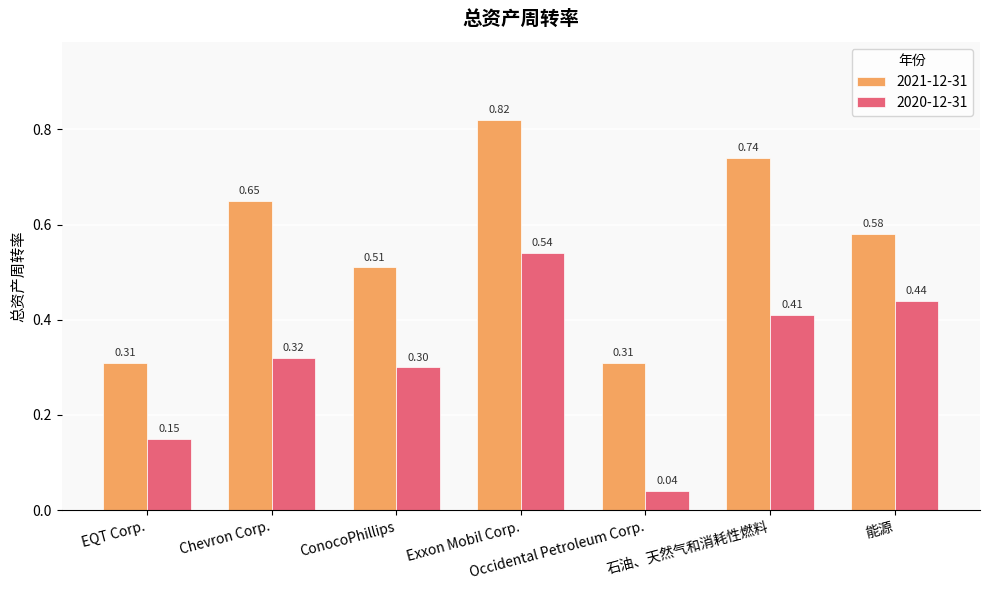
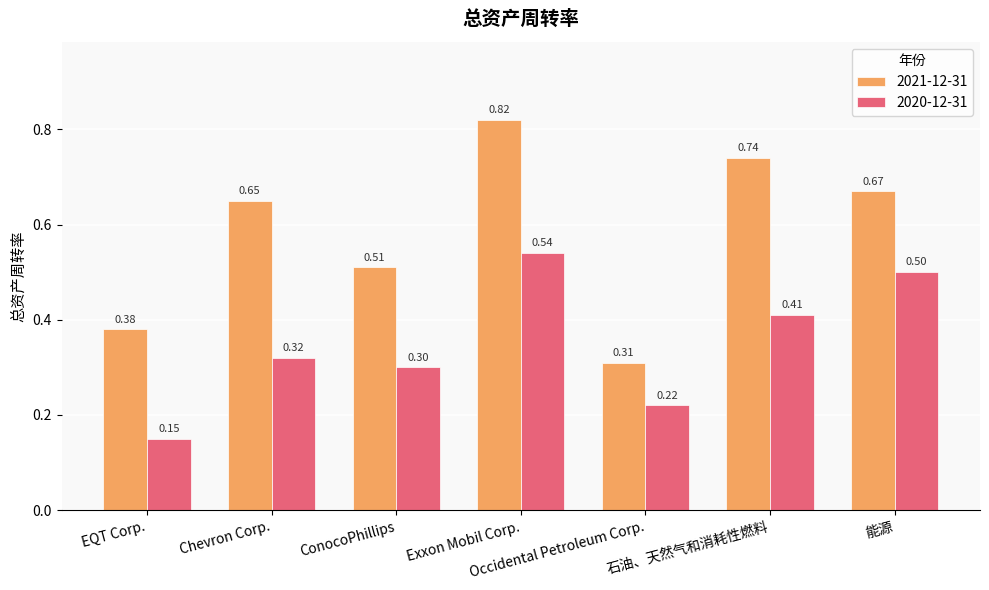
  {
    "2021-12-31": {
-     "EQT Corp.": 0.31,
+     "EQT Corp.": 0.38,
      "Chevron Corp.": 0.65,
      "ConocoPhillips": 0.51,
      "Exxon Mobil Corp.": 0.82,
      "Occidental Petroleum Corp.": 0.31,
      "石油、天然气和消耗性燃料": 0.74,
-     "能源": 0.58
+     "能源": 0.67
    },
    "2020-12-31": {
      "EQT Corp.": 0.15,
      "Chevron Corp.": 0.32,
      "ConocoPhillips": 0.30,
      "Exxon Mobil Corp.": 0.54,
-     "Occidental Petroleum Corp.": 0.04,
+     "Occidental Petroleum Corp.": 0.22,
      "石油、天然气和消耗性燃料": 0.41,
-     "能源": 0.44
+     "能源": 0.50
    }
  }
